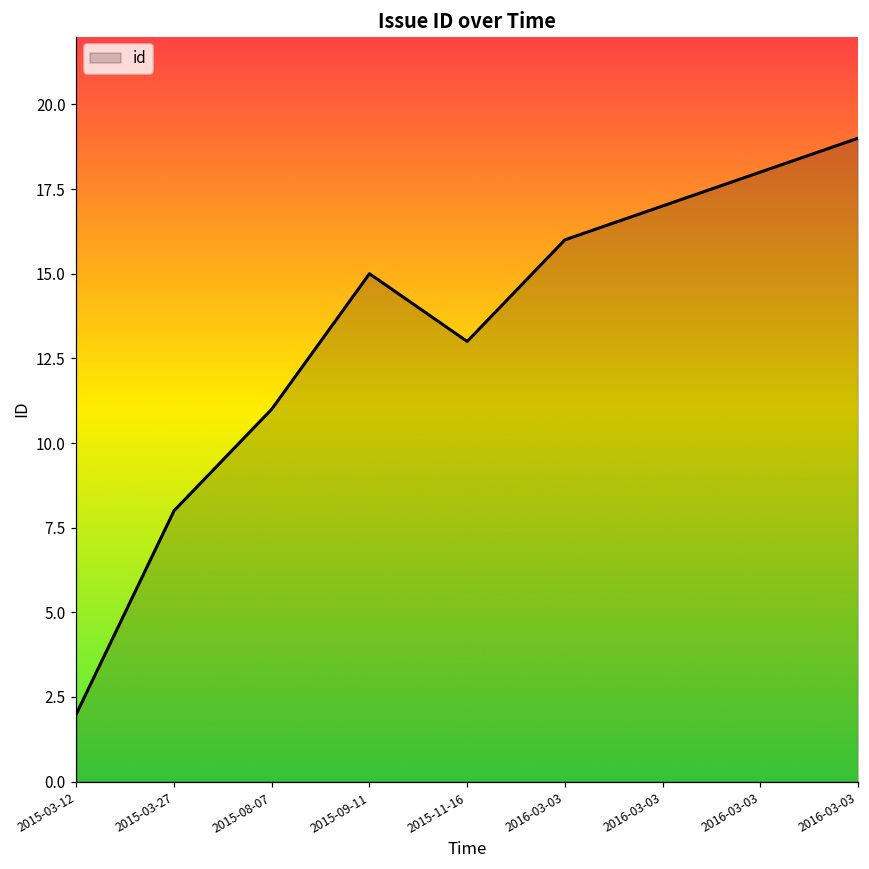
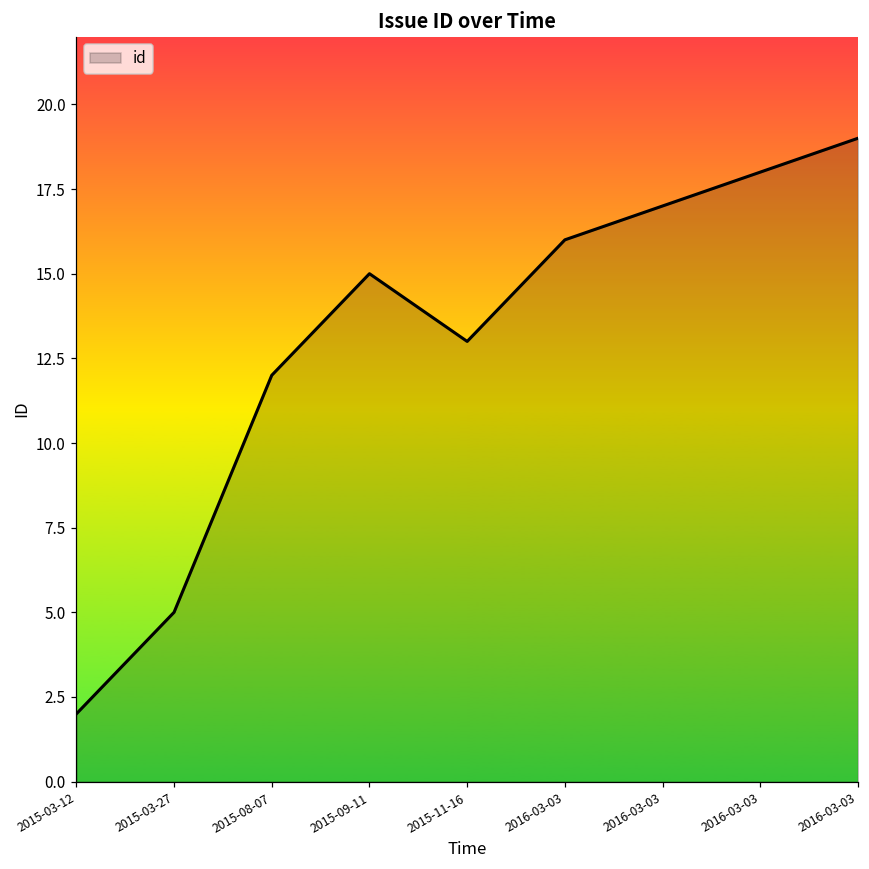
  {
    "2015-03-12": 2,
-   "2015-03-27": 8,
-   "2015-08-07": 11,
+   "2015-03-27": 5,
+   "2015-08-07": 12,
    "2015-09-11": 15,
    "2015-11-16": 13
  }
